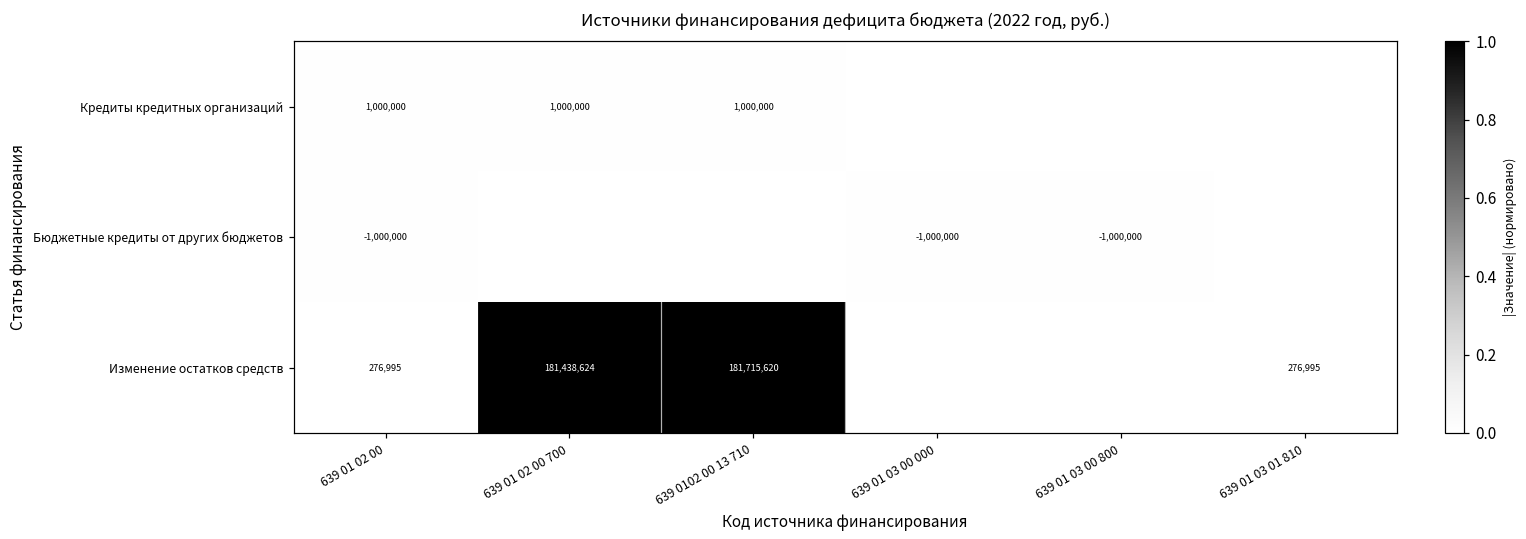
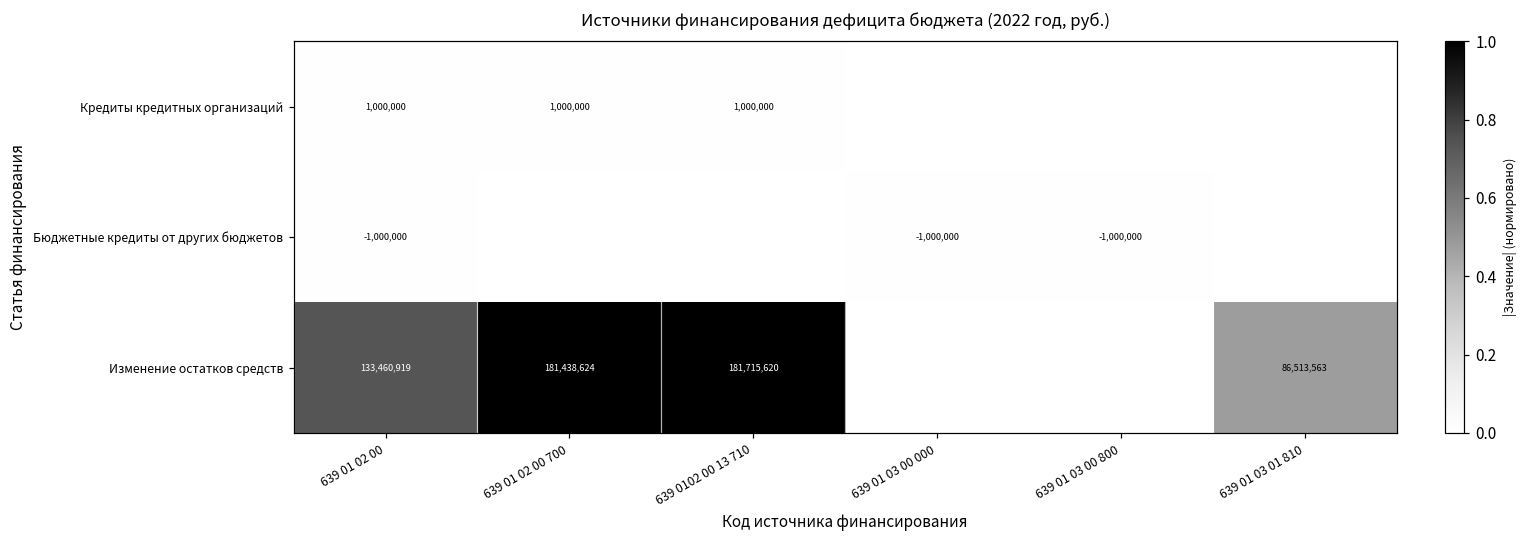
  {
    "Кредиты кредитных организаций": {
      "639 01 02 00": "1,000,000",
      "639 01 02 00 700": "1,000,000",
      "639 0102 00 13 710": "1,000,000"
    },
    "Бюджетные кредиты от других бюджетов": {
      "639 01 02 00": "-1,000,000",
      "639 01 03 00 000": "-1,000,000",
      "639 01 03 00 800": "-1,000,000"
    },
    "Изменение остатков средств": {
-     "639 01 02 00": "276,995",
+     "639 01 02 00": "133,460,919",
      "639 01 02 00 700": "181,438,624",
      "639 0102 00 13 710": "181,715,620",
-     "639 01 03 01 810": "276,995"
+     "639 01 03 01 810": "86,513,563"
    }
  }
